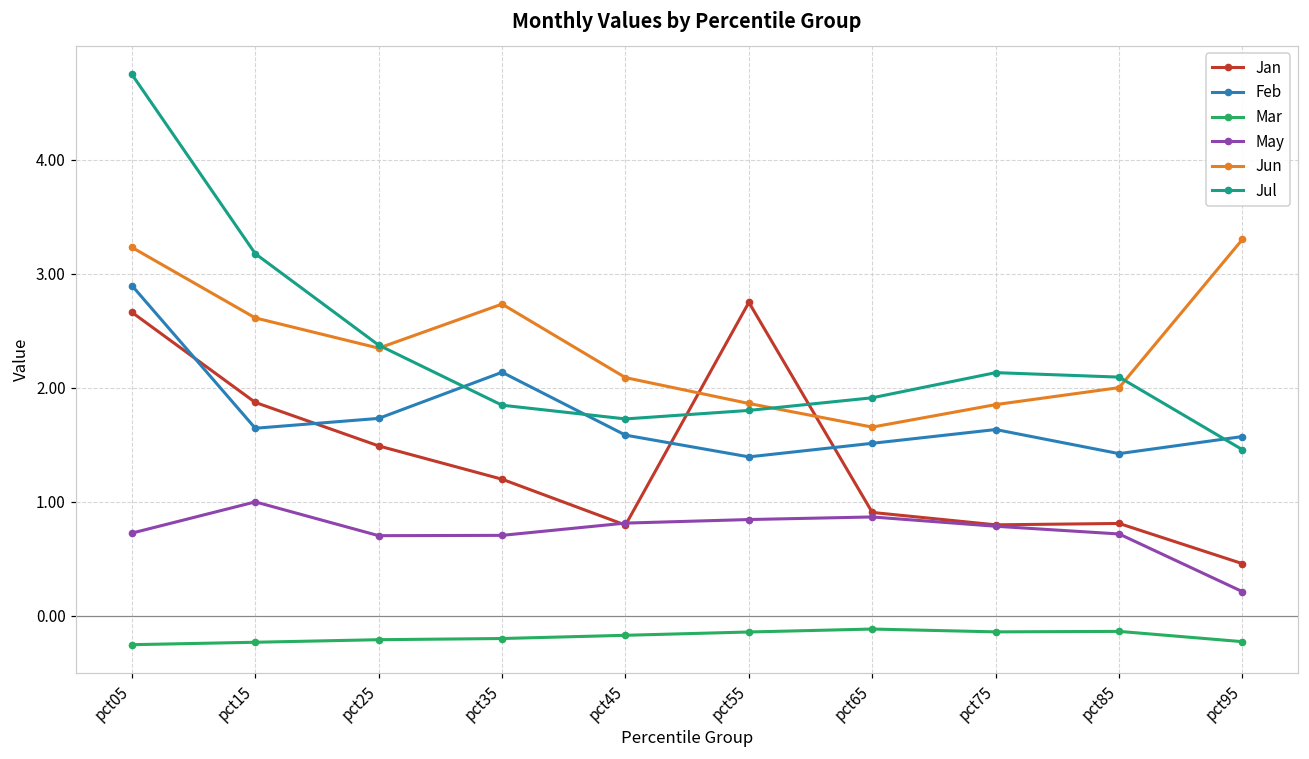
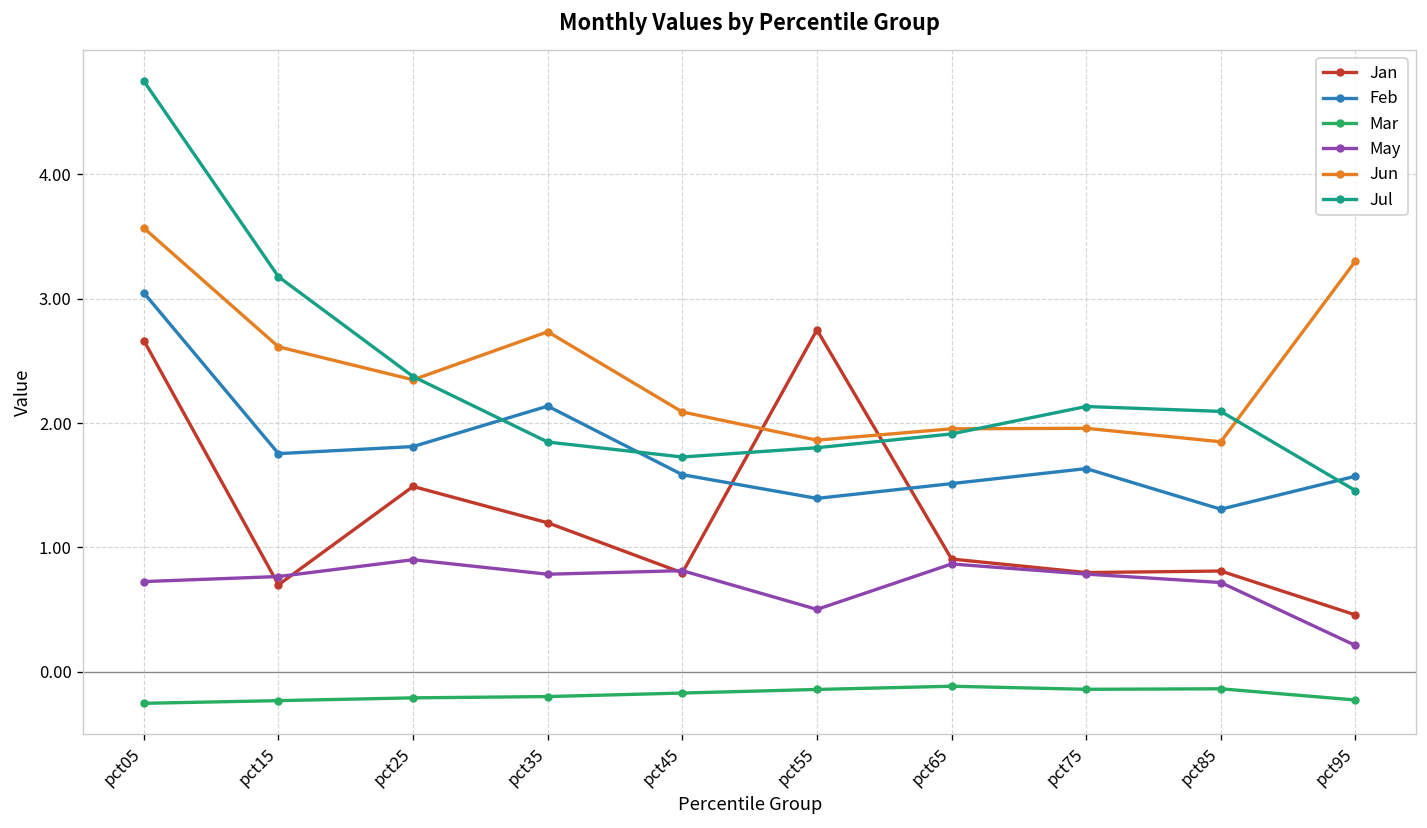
  {
    "Jan": {
      "pct05": 2.66,
-     "pct15": 1.87,
+     "pct15": 0.70,
      "pct25": 1.49,
      "pct35": 1.20,
      "pct55": 2.75,
      "pct65": 0.91,
      "pct85": 0.81,
      "pct95": 0.46
    },
    "Feb": {
-     "pct05": 2.90,
-     "pct15": 1.65,
-     "pct25": 1.73,
+     "pct05": 3.05,
+     "pct15": 1.75,
+     "pct25": 1.81,
      "pct35": 2.14,
      "pct45": 1.59,
      "pct55": 1.39,
      "pct65": 1.51,
      "pct75": 1.63,
-     "pct85": 1.42,
+     "pct85": 1.31,
      "pct95": 1.57
    },
    "May": {
      "pct05": 0.73,
-     "pct15": 1.00,
-     "pct25": 0.70,
-     "pct35": 0.71,
-     "pct55": 0.84,
+     "pct15": 0.77,
+     "pct25": 0.90,
+     "pct35": 0.78,
+     "pct55": 0.50,
      "pct65": 0.87,
      "pct85": 0.72,
      "pct95": 0.21
    },
    "Jun": {
-     "pct05": 3.23,
+     "pct05": 3.57,
      "pct15": 2.61,
      "pct25": 2.35,
      "pct35": 2.73,
      "pct45": 2.09,
      "pct55": 1.86,
-     "pct65": 1.66,
-     "pct75": 1.85,
-     "pct85": 2.00,
+     "pct65": 1.95,
+     "pct75": 1.96,
+     "pct85": 1.85,
      "pct95": 3.30
    }
  }
